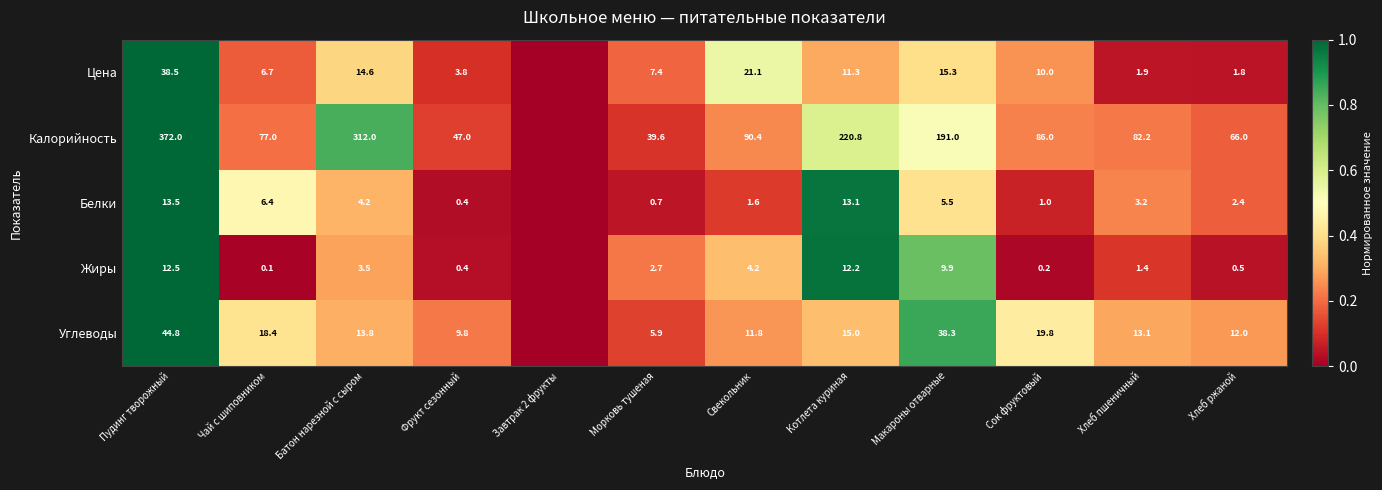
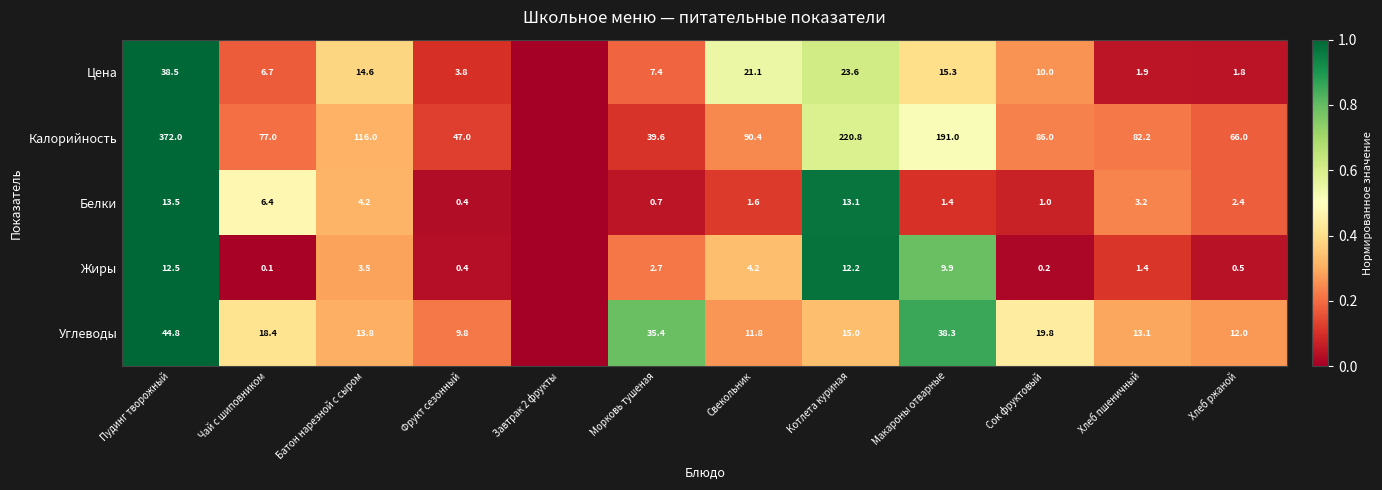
  {
    "Цена": {
      "Пудинг творожный": 38.5,
      "Чай с шиповником": 6.7,
      "Батон нарезной с сыром": 14.6,
      "Фрукт сезонный": 3.8,
      "Морковь тушеная": 7.4,
      "Свекольник": 21.1,
-     "Котлета куриная": 11.3,
+     "Котлета куриная": 23.6,
      "Макароны отварные": 15.3,
      "Сок фруктовый": 10.0,
      "Хлеб пшеничный": 1.9,
      "Хлеб ржаной": 1.8
    },
    "Калорийность": {
      "Пудинг творожный": 372.0,
      "Чай с шиповником": 77.0,
-     "Батон нарезной с сыром": 312.0,
+     "Батон нарезной с сыром": 116.0,
      "Фрукт сезонный": 47.0,
      "Морковь тушеная": 39.6,
      "Свекольник": 90.4,
      "Котлета куриная": 220.8,
      "Макароны отварные": 191.0,
      "Сок фруктовый": 86.0,
      "Хлеб пшеничный": 82.2,
      "Хлеб ржаной": 66.0
    },
    "Белки": {
      "Пудинг творожный": 13.5,
      "Чай с шиповником": 6.4,
      "Батон нарезной с сыром": 4.2,
      "Фрукт сезонный": 0.4,
      "Морковь тушеная": 0.7,
      "Свекольник": 1.6,
      "Котлета куриная": 13.1,
-     "Макароны отварные": 5.5,
+     "Макароны отварные": 1.4,
      "Сок фруктовый": 1.0,
      "Хлеб пшеничный": 3.2,
      "Хлеб ржаной": 2.4
    },
    "Жиры": {
      "Пудинг творожный": 12.5,
      "Чай с шиповником": 0.1,
      "Батон нарезной с сыром": 3.5,
      "Фрукт сезонный": 0.4,
      "Морковь тушеная": 2.7,
      "Свекольник": 4.2,
      "Котлета куриная": 12.2,
      "Макароны отварные": 9.9,
      "Сок фруктовый": 0.2,
      "Хлеб пшеничный": 1.4,
      "Хлеб ржаной": 0.5
    },
    "Углеводы": {
      "Пудинг творожный": 44.8,
      "Чай с шиповником": 18.4,
      "Батон нарезной с сыром": 13.8,
      "Фрукт сезонный": 9.8,
-     "Морковь тушеная": 5.9,
+     "Морковь тушеная": 35.4,
      "Свекольник": 11.8,
      "Котлета куриная": 15.0,
      "Макароны отварные": 38.3,
      "Сок фруктовый": 19.8,
      "Хлеб пшеничный": 13.1,
      "Хлеб ржаной": 12.0
    }
  }
